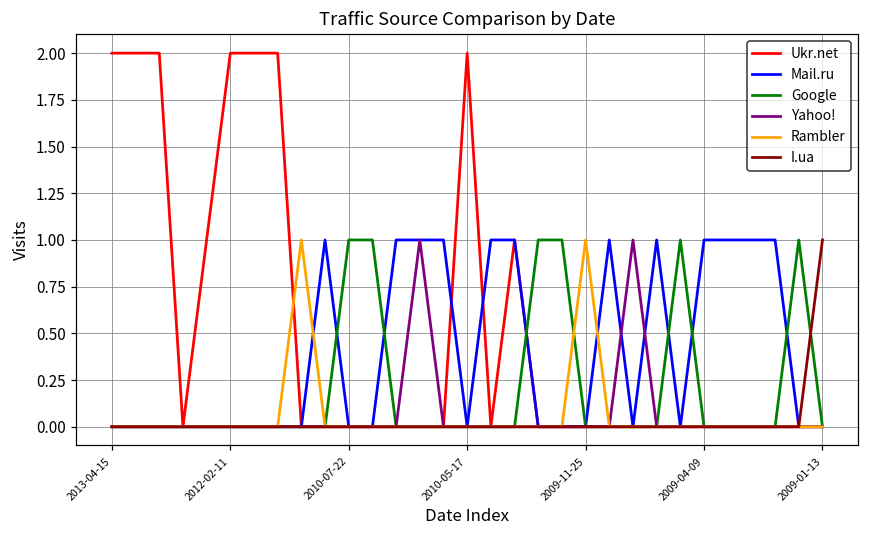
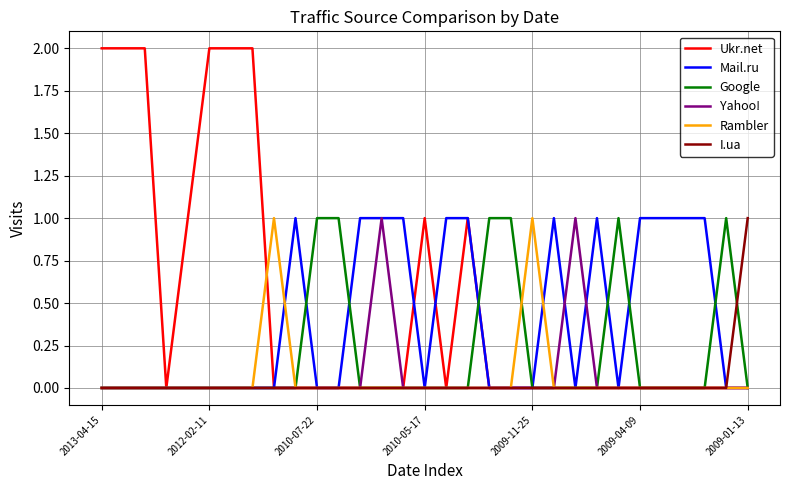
  {
    "Ukr.net": {
      "2013-04-15": 2,
      "2012-02-11": 2,
-     "2010-05-17": 2
+     "2010-05-17": 1
    },
    "Mail.ru": {
      "2009-04-09": 1
    },
    "Google": {
      "2010-07-22": 1
    },
    "Rambler": {
      "2009-11-25": 1
    },
    "I.ua": {
      "2009-01-13": 1
    }
  }
